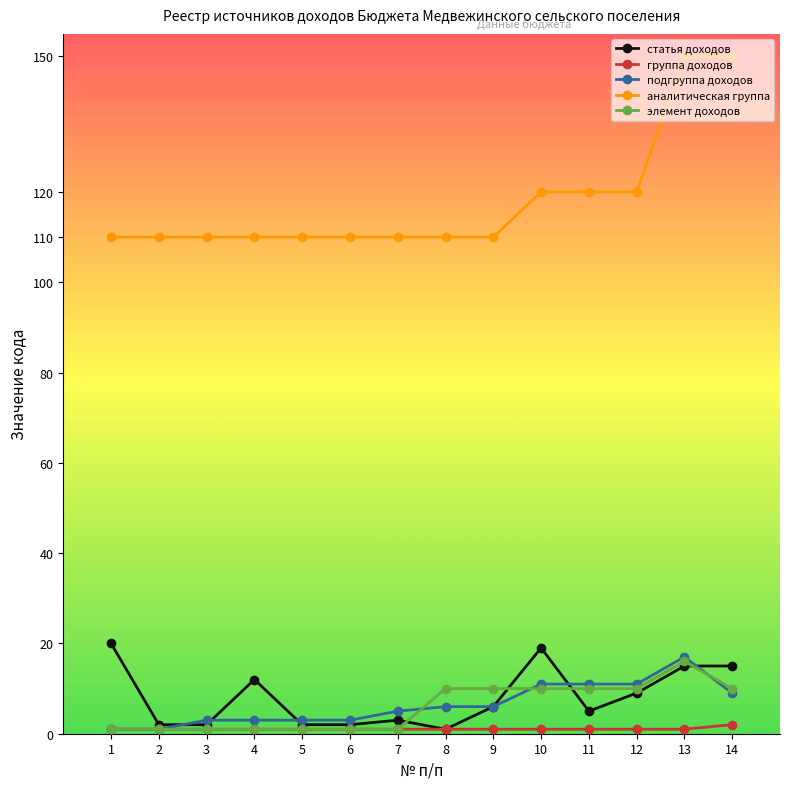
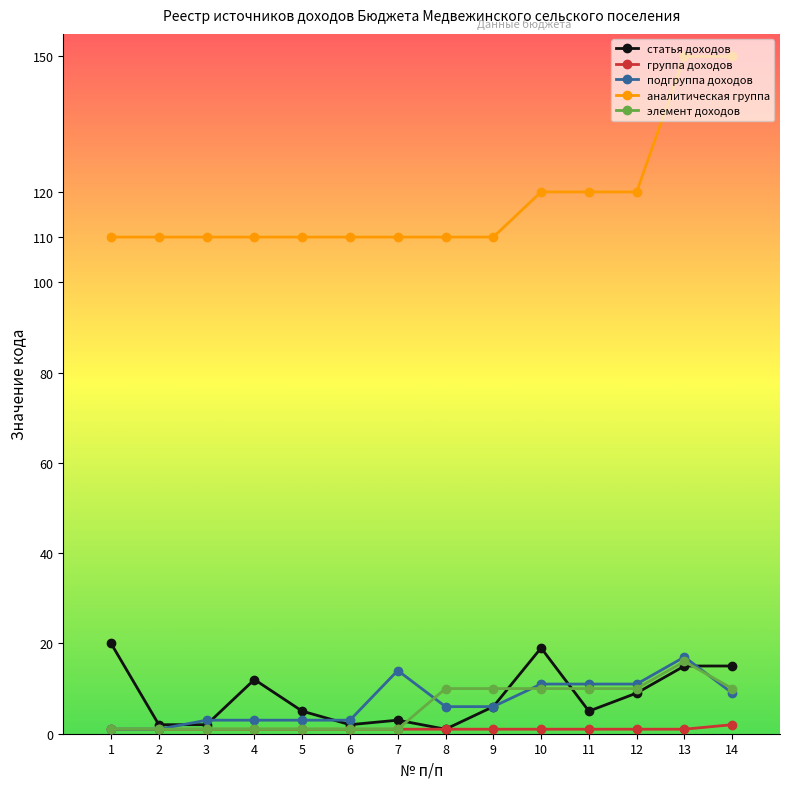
  {
    "статья доходов": {
      "1": 20,
      "2": 2,
      "3": 2,
      "4": 12,
-     "5": 2,
+     "5": 5,
      "6": 2,
      "7": 3,
      "10": 19,
      "11": 5,
      "12": 9,
      "13": 15,
      "14": 15
    },
    "группа доходов": {
      "9": 1,
      "10": 1,
      "11": 1,
      "12": 1,
      "13": 1,
      "14": 2
    },
    "подгруппа доходов": {
      "3": 3,
      "4": 3,
      "5": 3,
      "6": 3,
-     "7": 5,
+     "7": 14,
      "8": 6,
      "10": 11,
      "11": 11,
      "12": 11,
      "13": 17,
      "14": 9
    },
    "аналитическая группа": {
      "1": 110,
      "2": 110,
      "3": 110,
      "4": 110,
      "5": 110,
      "6": 110,
      "7": 110,
      "8": 110,
      "9": 110,
      "10": 120,
      "11": 120,
      "12": 120
    },
    "элемент доходов": {
      "8": 10,
      "9": 10,
      "10": 10,
      "11": 10,
      "12": 10,
      "13": 16,
      "14": 10
    }
  }
